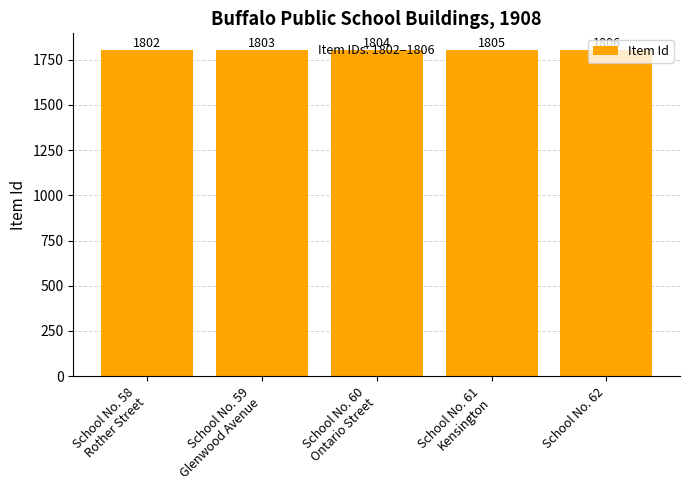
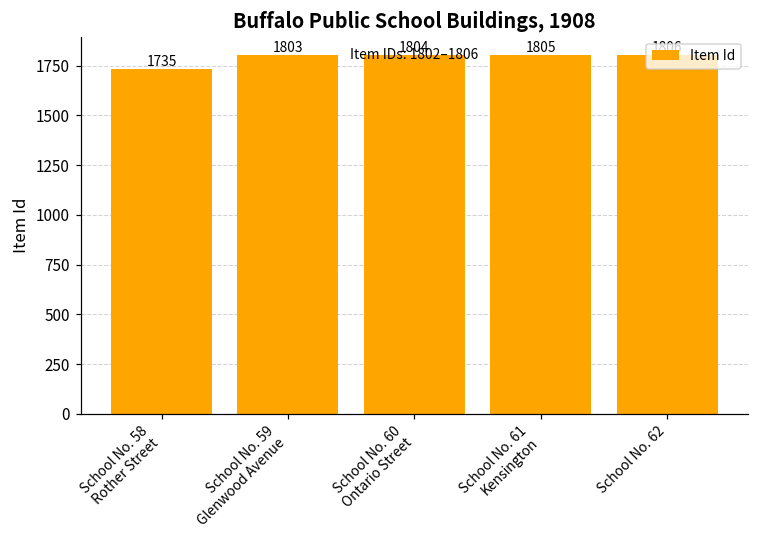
  {
-   "School No. 58 Rother Street": 1802,
+   "School No. 58 Rother Street": 1735,
    "School No. 59 Glenwood Avenue": 1803,
    "School No. 61 Kensington": 1805
  }
